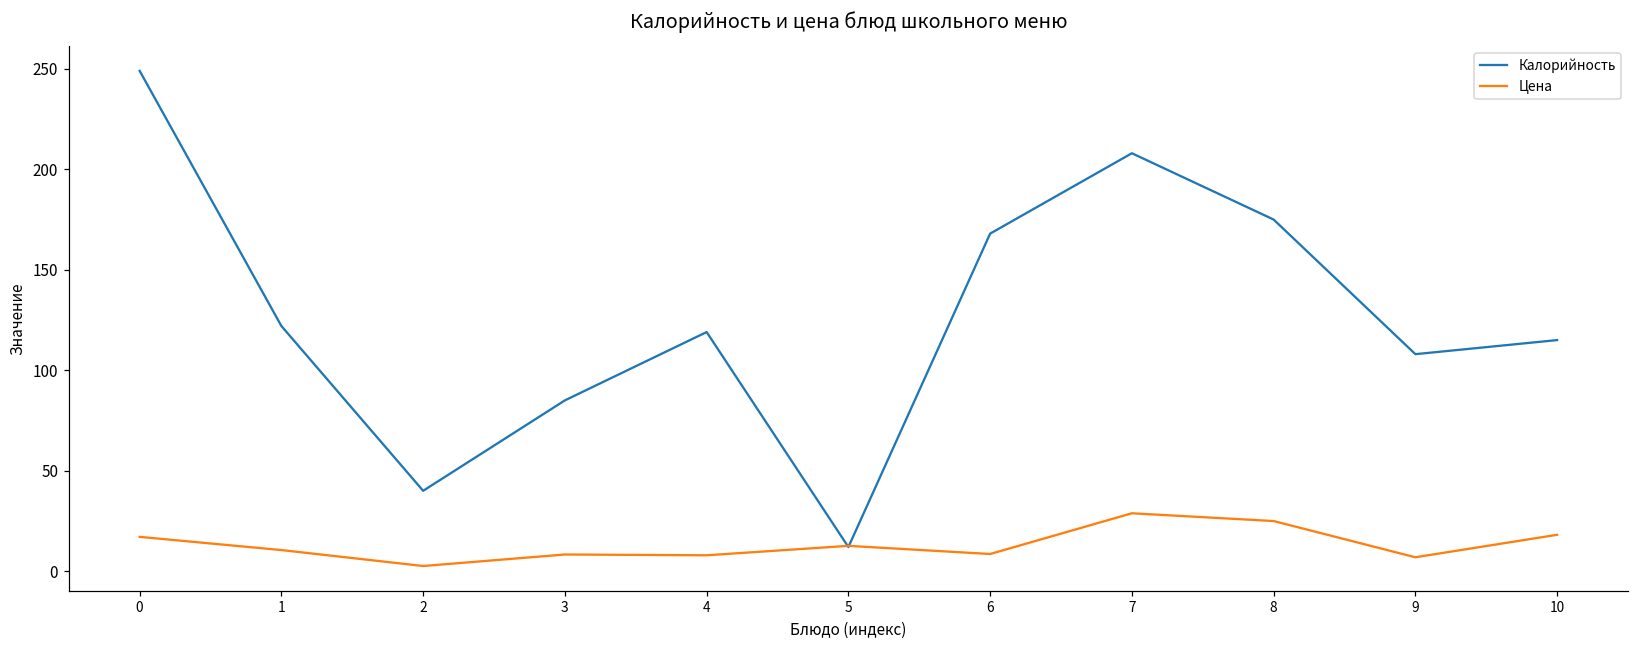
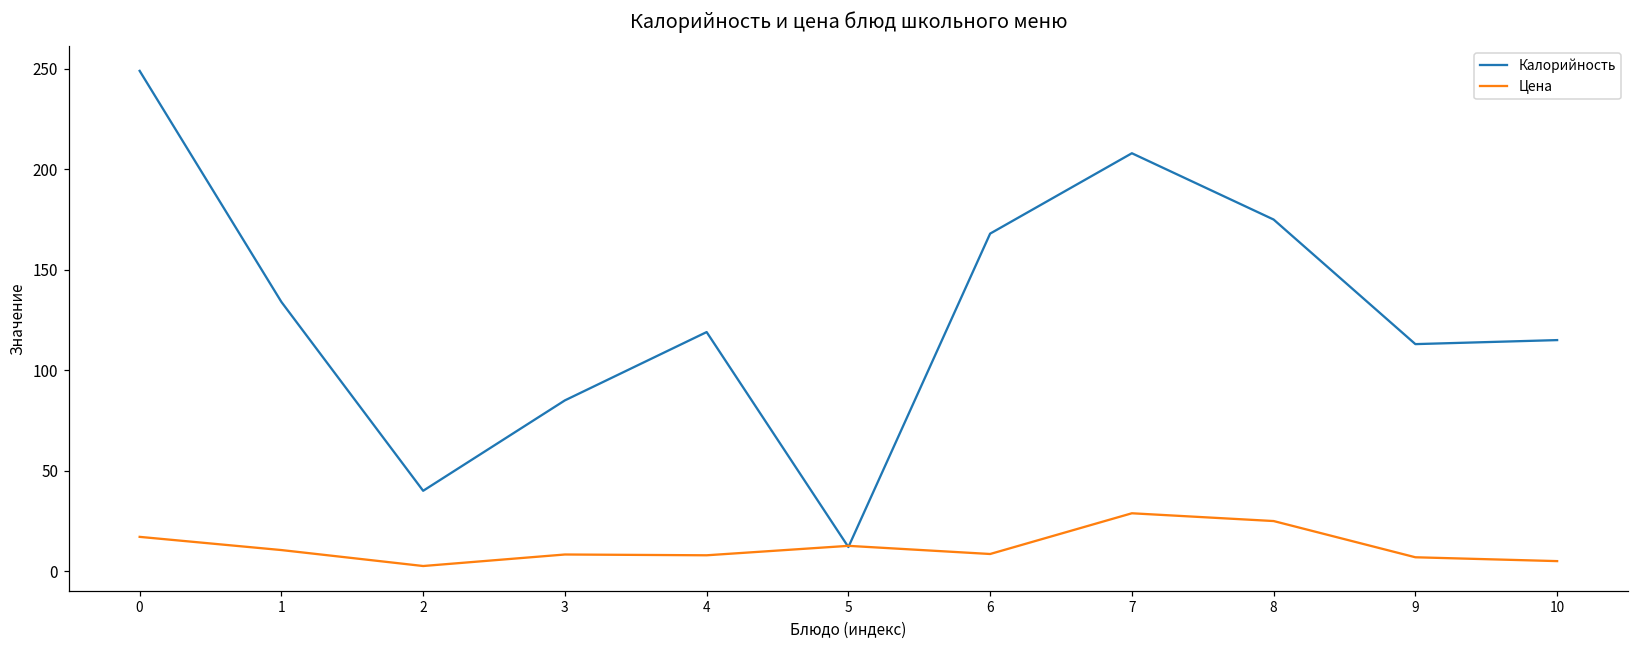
  {
    "Калорийность": {
      "0": 249,
-     "1": 122,
+     "1": 134,
      "2": 40,
      "3": 85,
      "4": 119,
      "6": 168,
      "7": 208,
      "8": 175,
-     "9": 108,
+     "9": 113,
      "10": 115
    },
    "Цена": {
      "0": 17,
      "1": 11,
      "2": 3,
      "3": 8,
      "4": 8,
      "6": 9,
      "7": 29,
      "8": 25,
      "9": 7,
-     "10": 18
+     "10": 5
    }
  }
